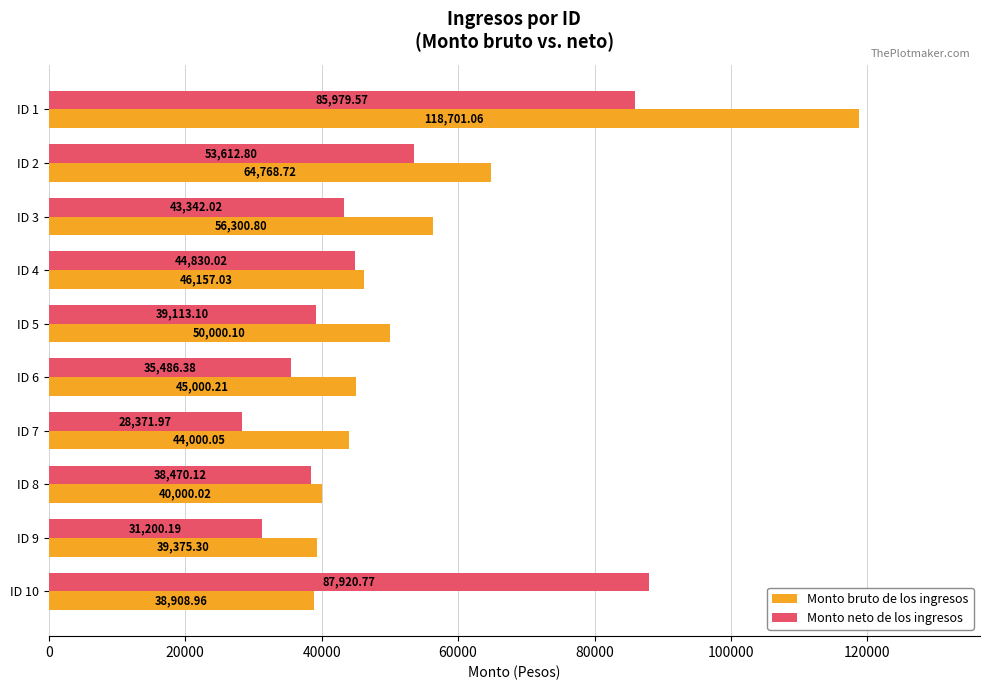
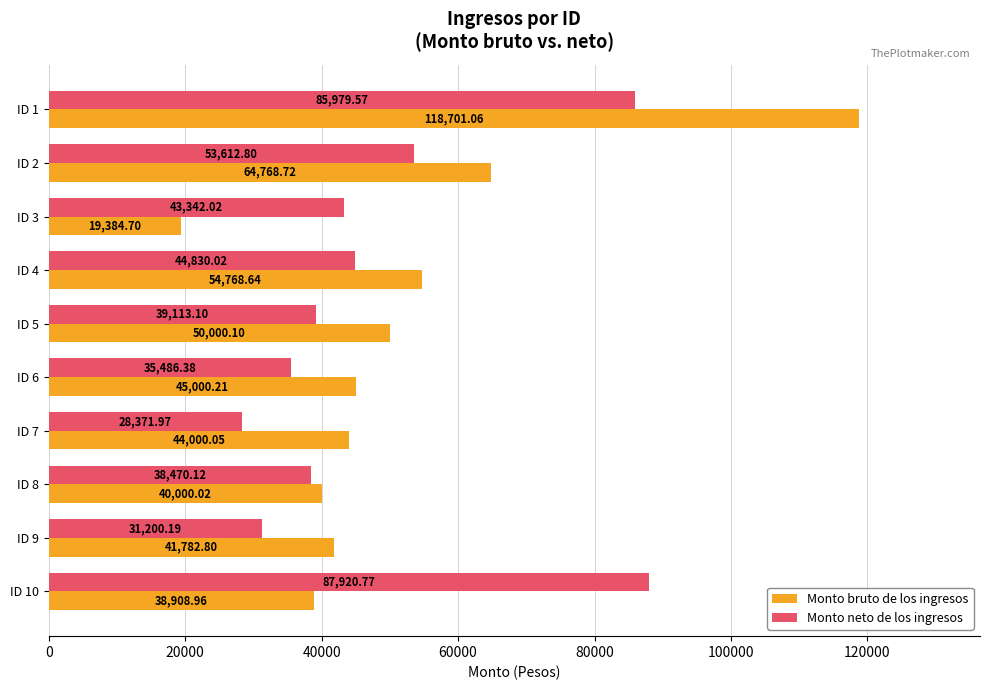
  {
    "Monto bruto de los ingresos": {
      "ID 1": "118,701.06",
      "ID 2": "64,768.72",
-     "ID 3": "56,300.80",
-     "ID 4": "46,157.03",
+     "ID 3": "19,384.70",
+     "ID 4": "54,768.64",
      "ID 5": "50,000.10",
      "ID 6": "45,000.21",
      "ID 7": "44,000.05",
      "ID 8": "40,000.02",
-     "ID 9": "39,375.30",
+     "ID 9": "41,782.80",
      "ID 10": "38,908.96"
    },
    "Monto neto de los ingresos": {
      "ID 1": "85,979.57",
      "ID 2": "53,612.80",
      "ID 3": "43,342.02",
      "ID 4": "44,830.02",
      "ID 5": "39,113.10",
      "ID 6": "35,486.38",
      "ID 7": "28,371.97",
      "ID 8": "38,470.12",
      "ID 9": "31,200.19",
      "ID 10": "87,920.77"
    }
  }
